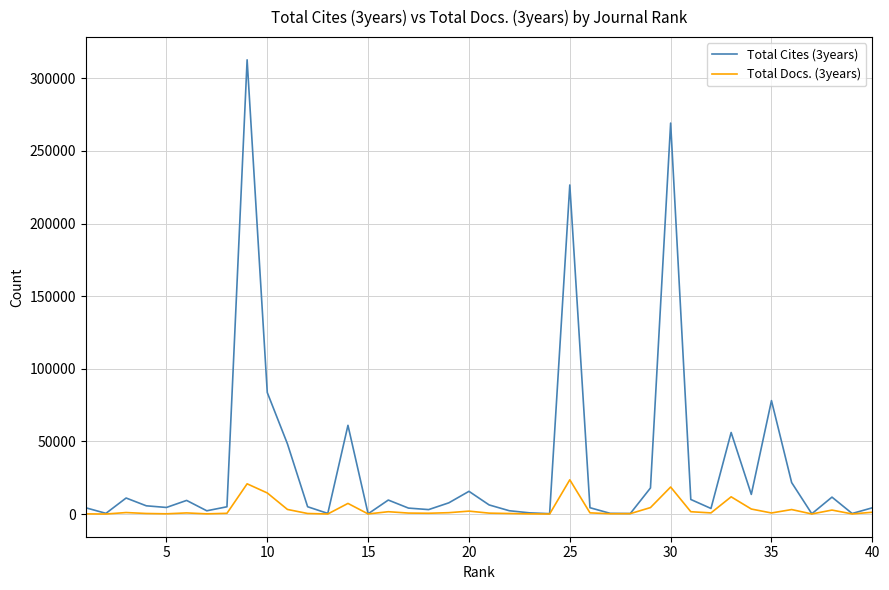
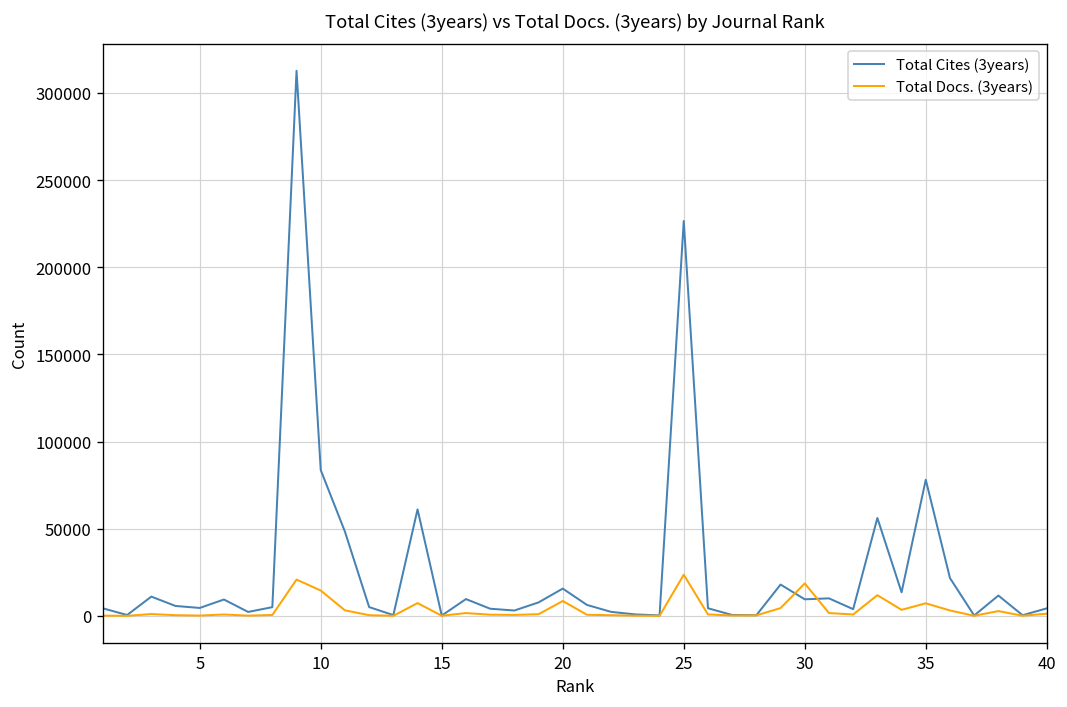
  {
    "Total Cites (3years)": {
      "5": 5000,
      "10": 84000,
      "20": 16000,
      "25": 227000,
-     "30": 269000,
+     "30": 9000,
      "35": 78000,
      "40": 4000
    },
    "Total Docs. (3years)": {
      "5": 0,
      "10": 15000,
-     "20": 2000,
+     "20": 9000,
      "25": 24000,
      "30": 19000,
-     "35": 1000,
+     "35": 7000,
      "40": 1000
    }
  }
